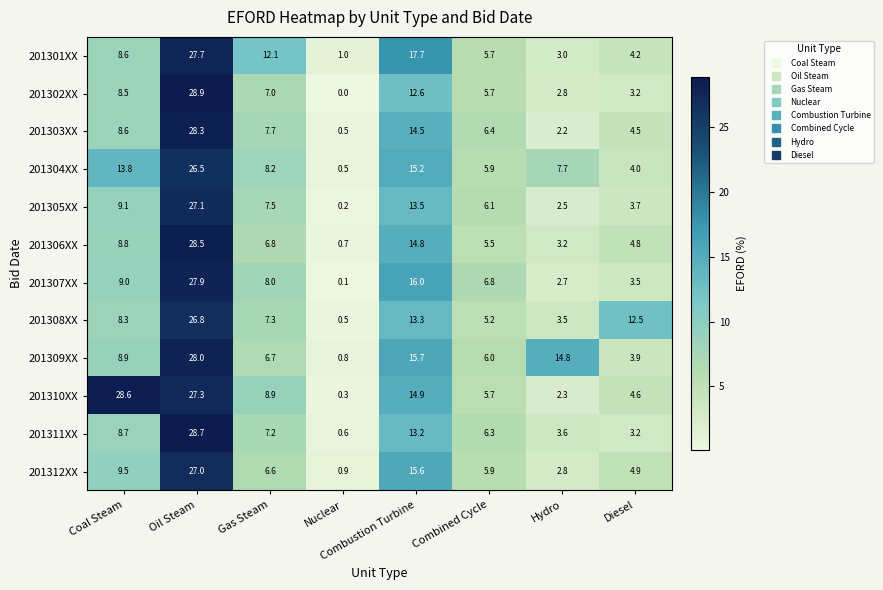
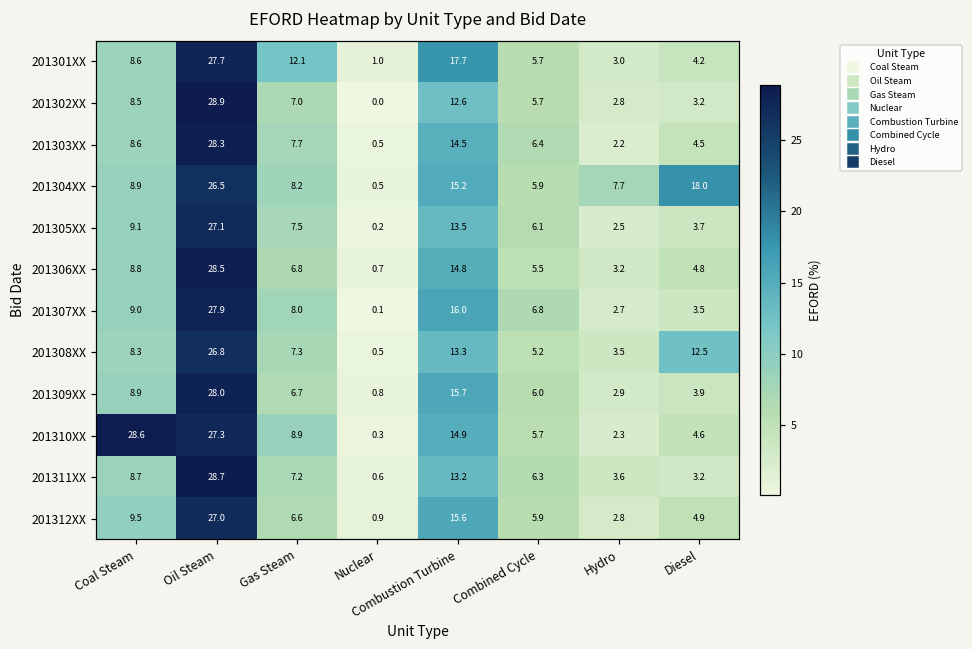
  {
    "201301XX": {
      "Coal Steam": 8.6,
      "Oil Steam": 27.7,
      "Gas Steam": 12.1,
      "Nuclear": 1.0,
      "Combustion Turbine": 17.7,
      "Combined Cycle": 5.7,
      "Hydro": 3.0,
      "Diesel": 4.2
    },
    "201302XX": {
      "Coal Steam": 8.5,
      "Oil Steam": 28.9,
      "Gas Steam": 7.0,
      "Nuclear": 0.0,
      "Combustion Turbine": 12.6,
      "Combined Cycle": 5.7,
      "Hydro": 2.8,
      "Diesel": 3.2
    },
    "201303XX": {
      "Coal Steam": 8.6,
      "Oil Steam": 28.3,
      "Gas Steam": 7.7,
      "Nuclear": 0.5,
      "Combustion Turbine": 14.5,
      "Combined Cycle": 6.4,
      "Hydro": 2.2,
      "Diesel": 4.5
    },
    "201304XX": {
-     "Coal Steam": 13.8,
+     "Coal Steam": 8.9,
      "Oil Steam": 26.5,
      "Gas Steam": 8.2,
      "Nuclear": 0.5,
      "Combustion Turbine": 15.2,
      "Combined Cycle": 5.9,
      "Hydro": 7.7,
-     "Diesel": 4.0
+     "Diesel": 18.0
    },
    "201305XX": {
      "Coal Steam": 9.1,
      "Oil Steam": 27.1,
      "Gas Steam": 7.5,
      "Nuclear": 0.2,
      "Combustion Turbine": 13.5,
      "Combined Cycle": 6.1,
      "Hydro": 2.5,
      "Diesel": 3.7
    },
    "201306XX": {
      "Coal Steam": 8.8,
      "Oil Steam": 28.5,
      "Gas Steam": 6.8,
      "Nuclear": 0.7,
      "Combustion Turbine": 14.8,
      "Combined Cycle": 5.5,
      "Hydro": 3.2,
      "Diesel": 4.8
    },
    "201307XX": {
      "Coal Steam": 9.0,
      "Oil Steam": 27.9,
      "Gas Steam": 8.0,
      "Nuclear": 0.1,
      "Combustion Turbine": 16.0,
      "Combined Cycle": 6.8,
      "Hydro": 2.7,
      "Diesel": 3.5
    },
    "201308XX": {
      "Coal Steam": 8.3,
      "Oil Steam": 26.8,
      "Gas Steam": 7.3,
      "Nuclear": 0.5,
      "Combustion Turbine": 13.3,
      "Combined Cycle": 5.2,
      "Hydro": 3.5,
      "Diesel": 12.5
    },
    "201309XX": {
      "Coal Steam": 8.9,
      "Oil Steam": 28.0,
      "Gas Steam": 6.7,
      "Nuclear": 0.8,
      "Combustion Turbine": 15.7,
      "Combined Cycle": 6.0,
-     "Hydro": 14.8,
+     "Hydro": 2.9,
      "Diesel": 3.9
    },
    "201310XX": {
      "Coal Steam": 28.6,
      "Oil Steam": 27.3,
      "Gas Steam": 8.9,
      "Nuclear": 0.3,
      "Combustion Turbine": 14.9,
      "Combined Cycle": 5.7,
      "Hydro": 2.3,
      "Diesel": 4.6
    },
    "201311XX": {
      "Coal Steam": 8.7,
      "Oil Steam": 28.7,
      "Gas Steam": 7.2,
      "Nuclear": 0.6,
      "Combustion Turbine": 13.2,
      "Combined Cycle": 6.3,
      "Hydro": 3.6,
      "Diesel": 3.2
    },
    "201312XX": {
      "Coal Steam": 9.5,
      "Oil Steam": 27.0,
      "Gas Steam": 6.6,
      "Nuclear": 0.9,
      "Combustion Turbine": 15.6,
      "Combined Cycle": 5.9,
      "Hydro": 2.8,
      "Diesel": 4.9
    }
  }
